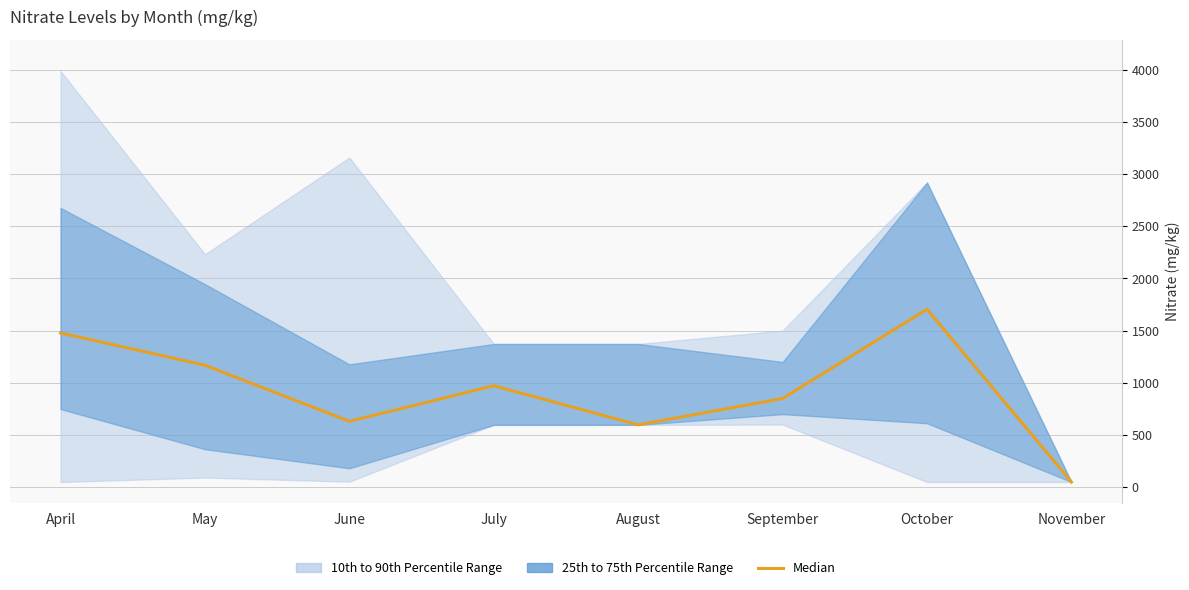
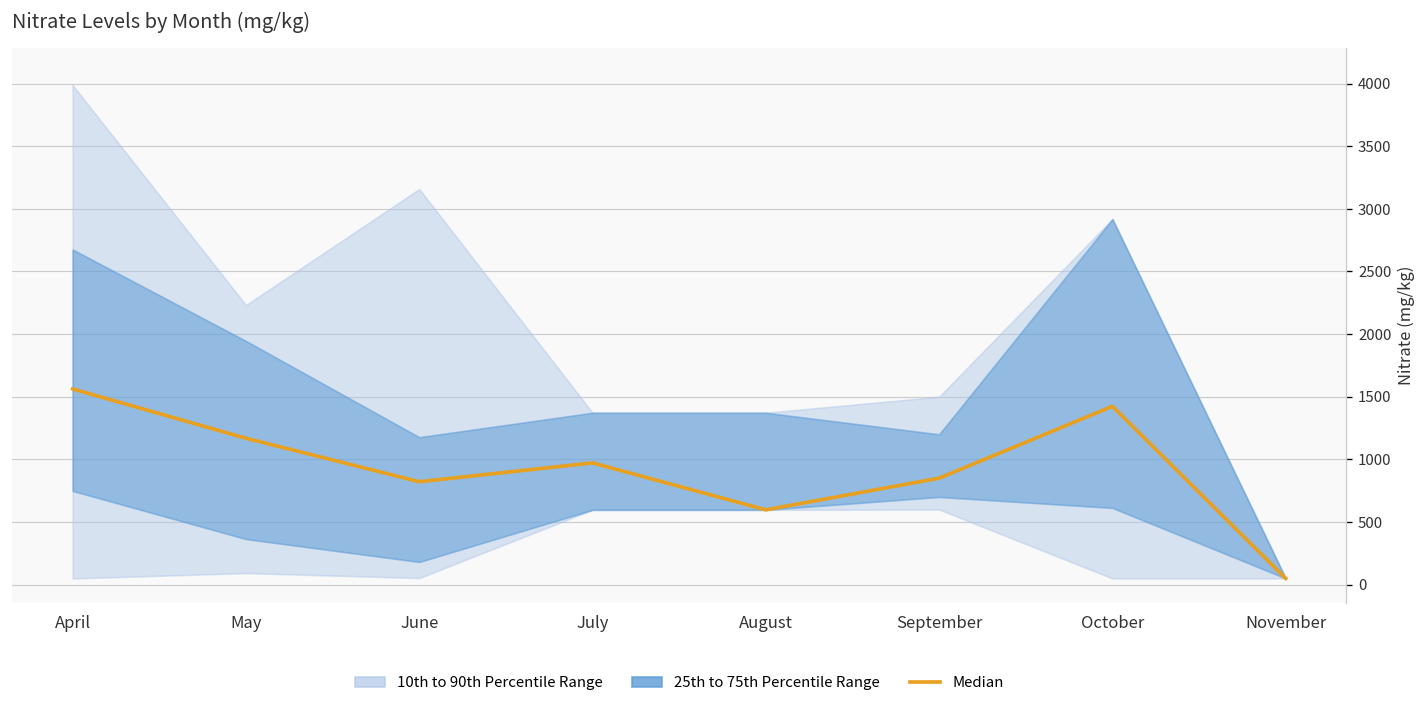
  {
    "Median": {
-     "April": 1480,
+     "April": 1560,
      "May": 1170,
-     "June": 630,
+     "June": 820,
      "July": 970,
      "August": 600,
      "September": 850,
-     "October": 1700
+     "October": 1420
    }
  }
